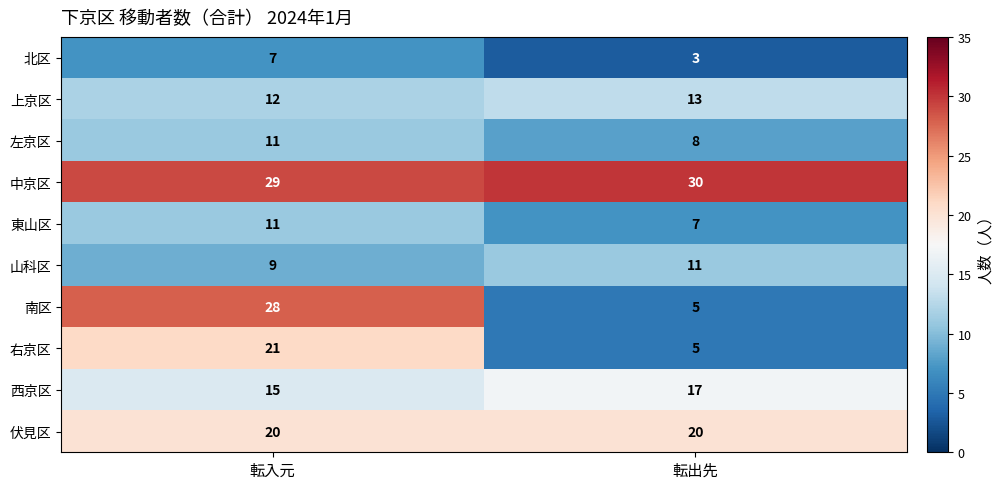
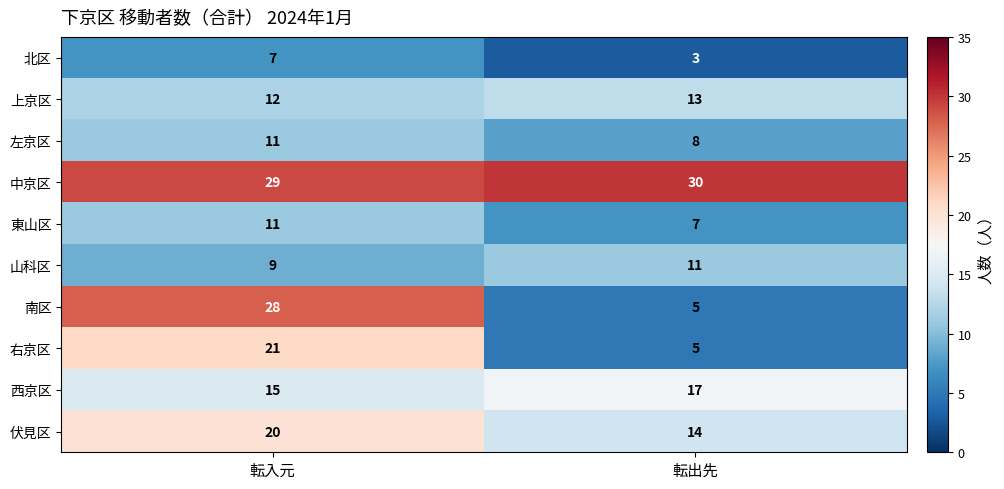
  {
    "北区": {
      "転入元": 7,
      "転出先": 3
    },
    "上京区": {
      "転入元": 12,
      "転出先": 13
    },
    "左京区": {
      "転入元": 11,
      "転出先": 8
    },
    "中京区": {
      "転入元": 29,
      "転出先": 30
    },
    "東山区": {
      "転入元": 11,
      "転出先": 7
    },
    "山科区": {
      "転入元": 9,
      "転出先": 11
    },
    "南区": {
      "転入元": 28,
      "転出先": 5
    },
    "右京区": {
      "転入元": 21,
      "転出先": 5
    },
    "西京区": {
      "転入元": 15,
      "転出先": 17
    },
    "伏見区": {
      "転入元": 20,
-     "転出先": 20
+     "転出先": 14
    }
  }
